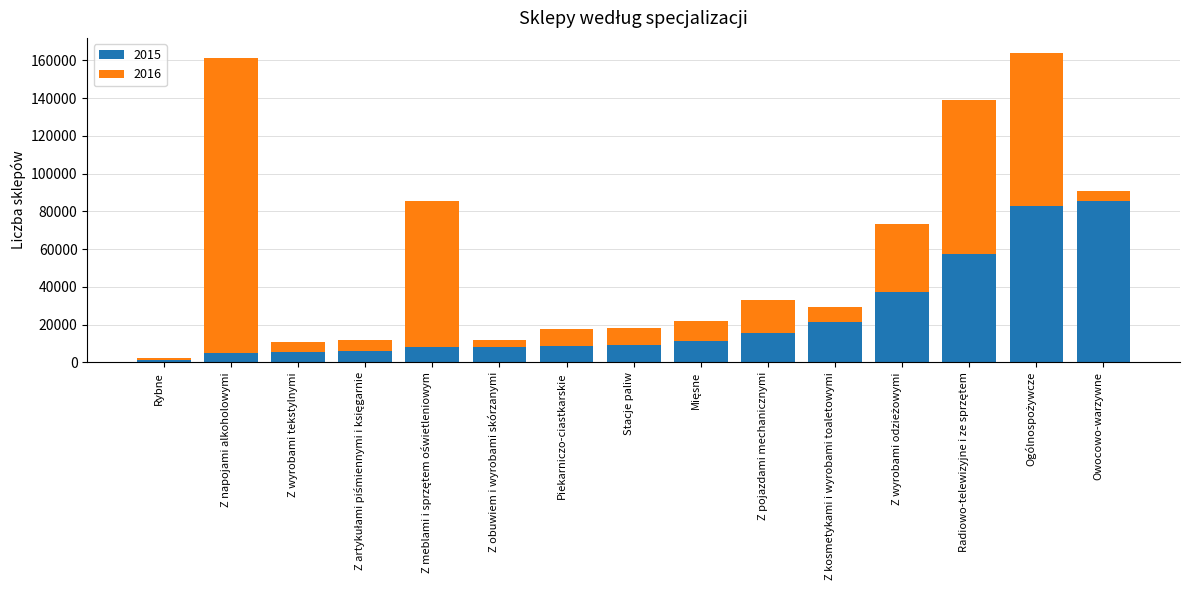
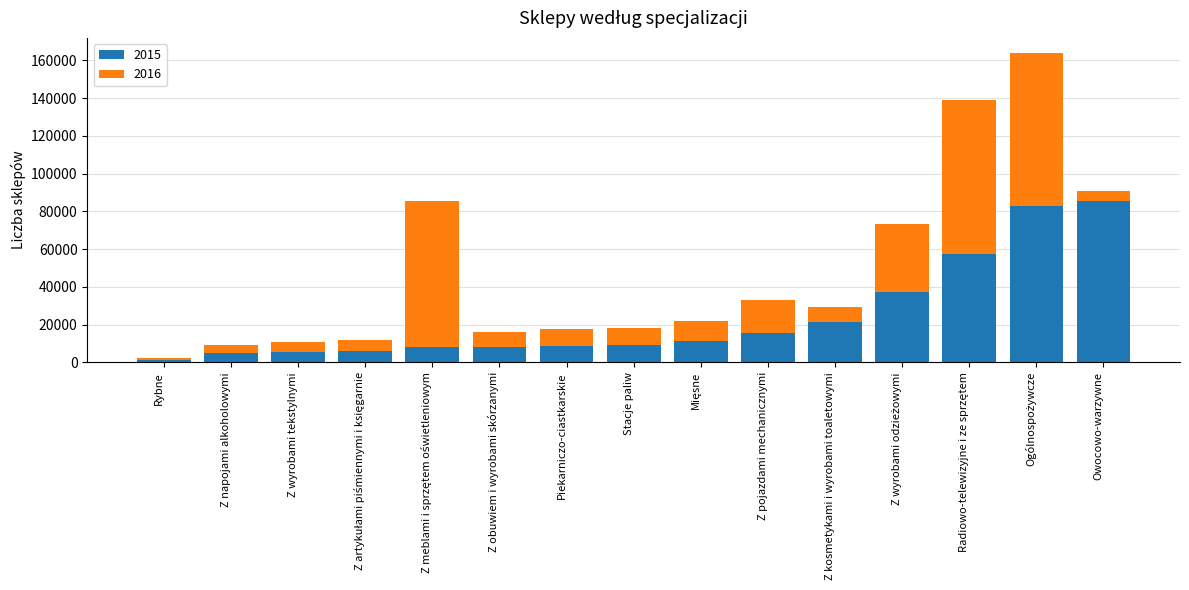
  {
    "2015": {
      "Z napojami alkoholowymi": 5000,
      "Z wyrobami tekstylnymi": 5000,
      "Z artykułami piśmiennymi i księgarnie": 6000,
      "Z meblami i sprzętem oświetleniowym": 8000,
      "Z obuwiem i wyrobami skórzanymi": 8000,
      "Piekarniczo-ciastkarskie": 9000,
      "Stacje paliw": 9000,
      "Mięsne": 11000,
      "Z pojazdami mechanicznymi": 15000,
      "Z kosmetykami i wyrobami toaletowymi": 21000,
      "Z wyrobami odzieżowymi": 37000,
      "Radiowo-telewizyjne i ze sprzętem": 57000,
      "Ogólnospożywcze": 83000,
      "Owocowo-warzywne": 86000
    },
    "2016": {
-     "Z napojami alkoholowymi": 156000,
+     "Z napojami alkoholowymi": 4000,
      "Z wyrobami tekstylnymi": 5000,
      "Z artykułami piśmiennymi i księgarnie": 6000,
      "Z meblami i sprzętem oświetleniowym": 77000,
-     "Z obuwiem i wyrobami skórzanymi": 4000,
+     "Z obuwiem i wyrobami skórzanymi": 8000,
      "Piekarniczo-ciastkarskie": 9000,
      "Stacje paliw": 9000,
      "Mięsne": 11000,
      "Z pojazdami mechanicznymi": 18000,
      "Z kosmetykami i wyrobami toaletowymi": 8000,
      "Z wyrobami odzieżowymi": 36000,
      "Radiowo-telewizyjne i ze sprzętem": 82000,
      "Ogólnospożywcze": 81000,
      "Owocowo-warzywne": 5000
    }
  }
